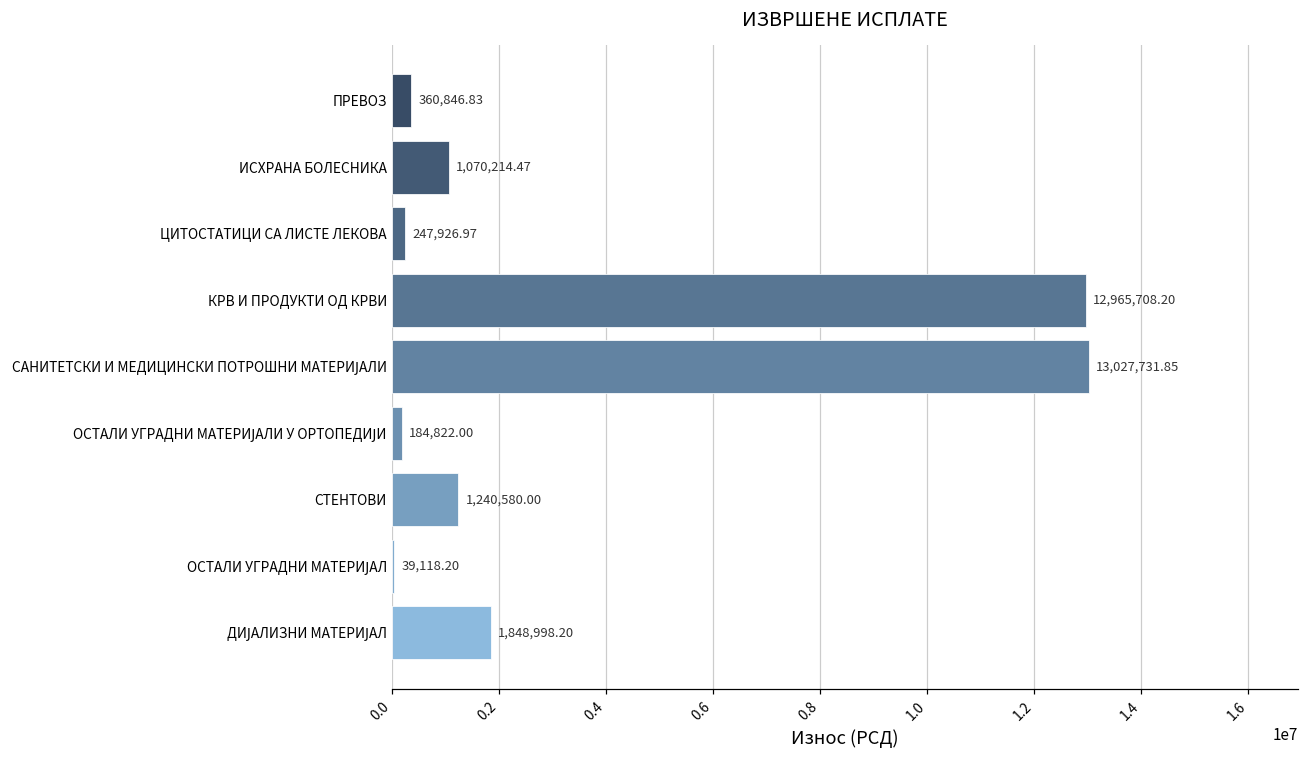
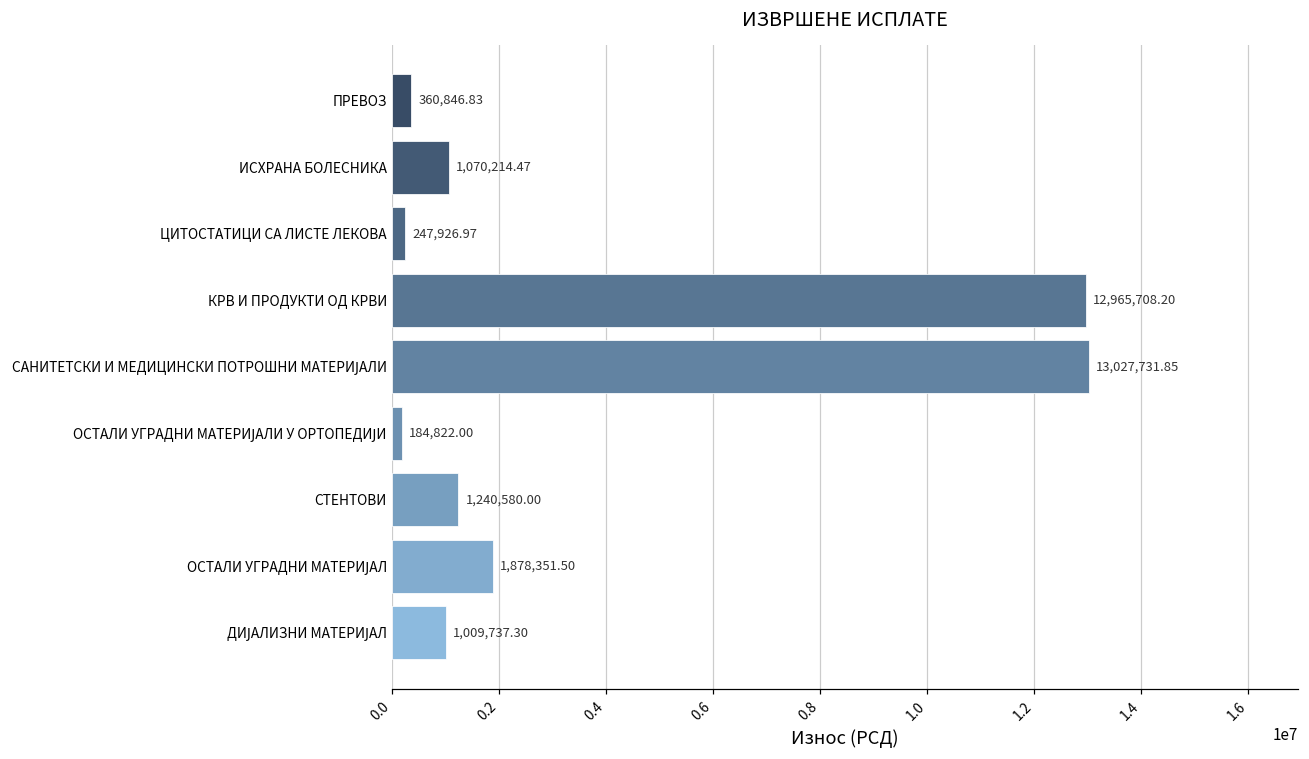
  {
    "ПРЕВОЗ": "360,846.83",
    "ИСХРАНА БОЛЕСНИКА": "1,070,214.47",
    "ЦИТОСТАТИЦИ СА ЛИСТЕ ЛЕКОВА": "247,926.97",
    "КРВ И ПРОДУКТИ ОД КРВИ": "12,965,708.20",
    "САНИТЕТСКИ И МЕДИЦИНСКИ ПОТРОШНИ МАТЕРИЈАЛИ": "13,027,731.85",
    "ОСТАЛИ УГРАДНИ МАТЕРИЈАЛИ У ОРТОПЕДИЈИ": "184,822.00",
    "СТЕНТОВИ": "1,240,580.00",
-   "ОСТАЛИ УГРАДНИ МАТЕРИЈАЛ": "39,118.20",
-   "ДИЈАЛИЗНИ МАТЕРИЈАЛ": "1,848,998.20"
+   "ОСТАЛИ УГРАДНИ МАТЕРИЈАЛ": "1,878,351.50",
+   "ДИЈАЛИЗНИ МАТЕРИЈАЛ": "1,009,737.30"
  }
